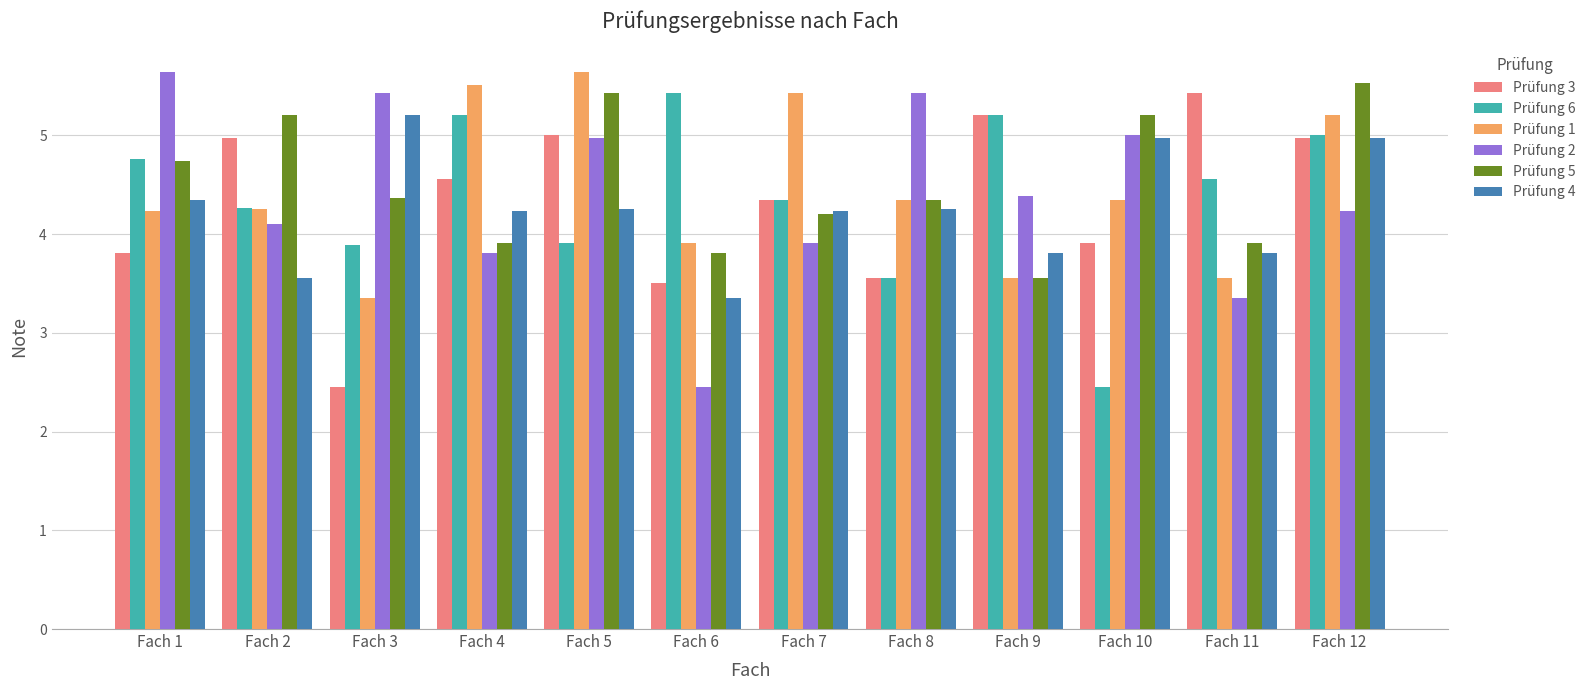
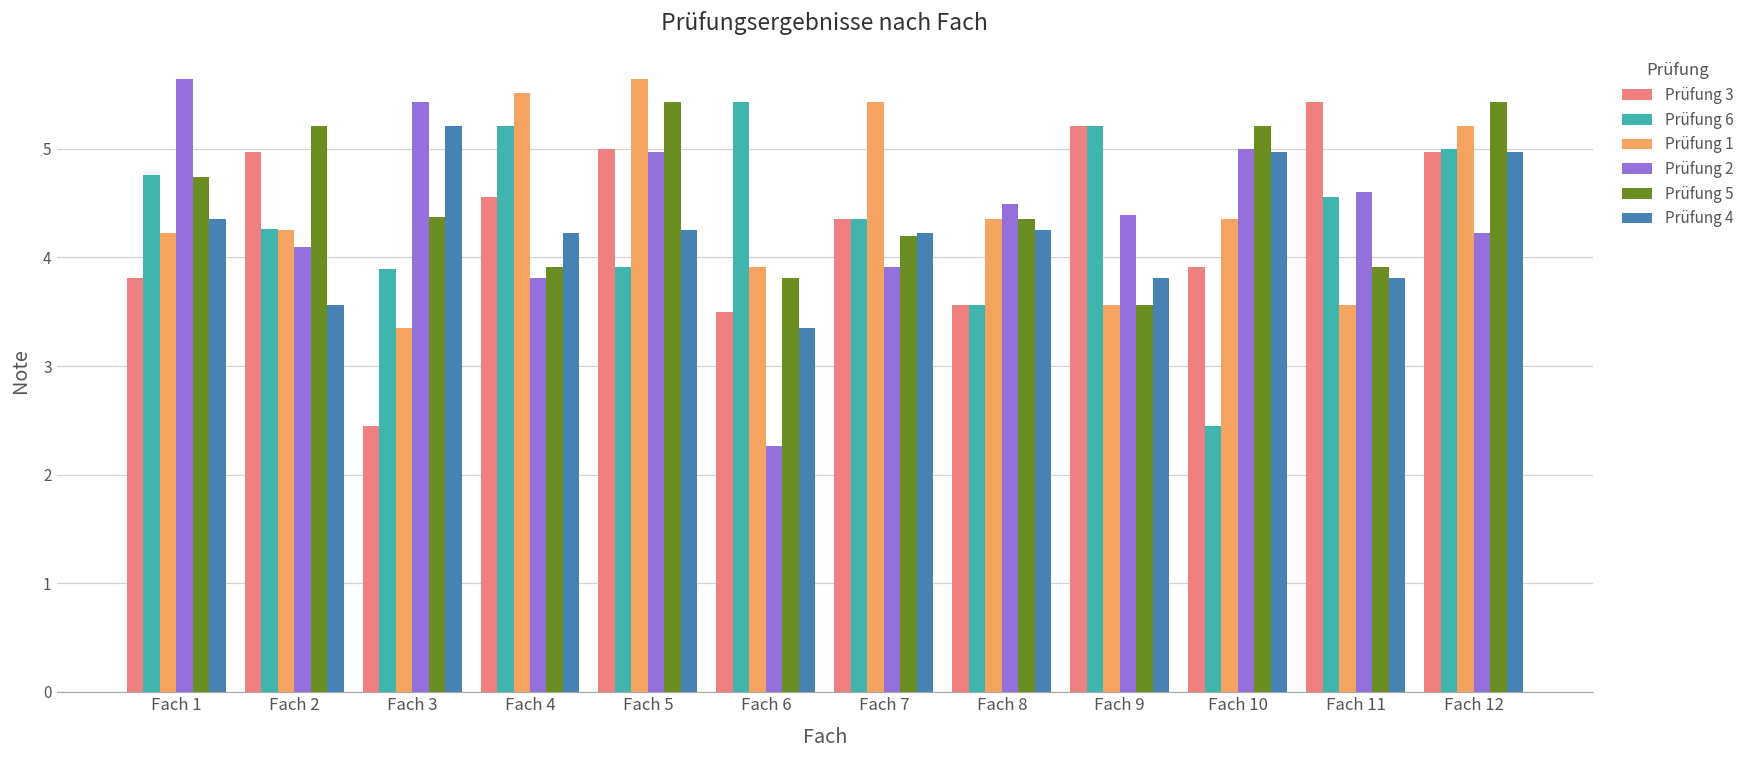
  {
    "Prüfung 2": {
      "Fach 1": 5.6,
      "Fach 2": 4.1,
      "Fach 3": 5.4,
      "Fach 4": 3.8,
      "Fach 5": 5.0,
-     "Fach 6": 2.5,
+     "Fach 6": 2.3,
      "Fach 7": 3.9,
-     "Fach 8": 5.4,
+     "Fach 8": 4.5,
      "Fach 9": 4.4,
      "Fach 10": 5.0,
-     "Fach 11": 3.4,
+     "Fach 11": 4.6,
      "Fach 12": 4.2
    },
    "Prüfung 5": {
      "Fach 1": 4.7,
      "Fach 2": 5.2,
      "Fach 3": 4.4,
      "Fach 4": 3.9,
      "Fach 5": 5.4,
      "Fach 6": 3.8,
      "Fach 7": 4.2,
      "Fach 8": 4.4,
      "Fach 9": 3.6,
      "Fach 10": 5.2,
      "Fach 11": 3.9,
-     "Fach 12": 5.5
+     "Fach 12": 5.4
    }
  }
